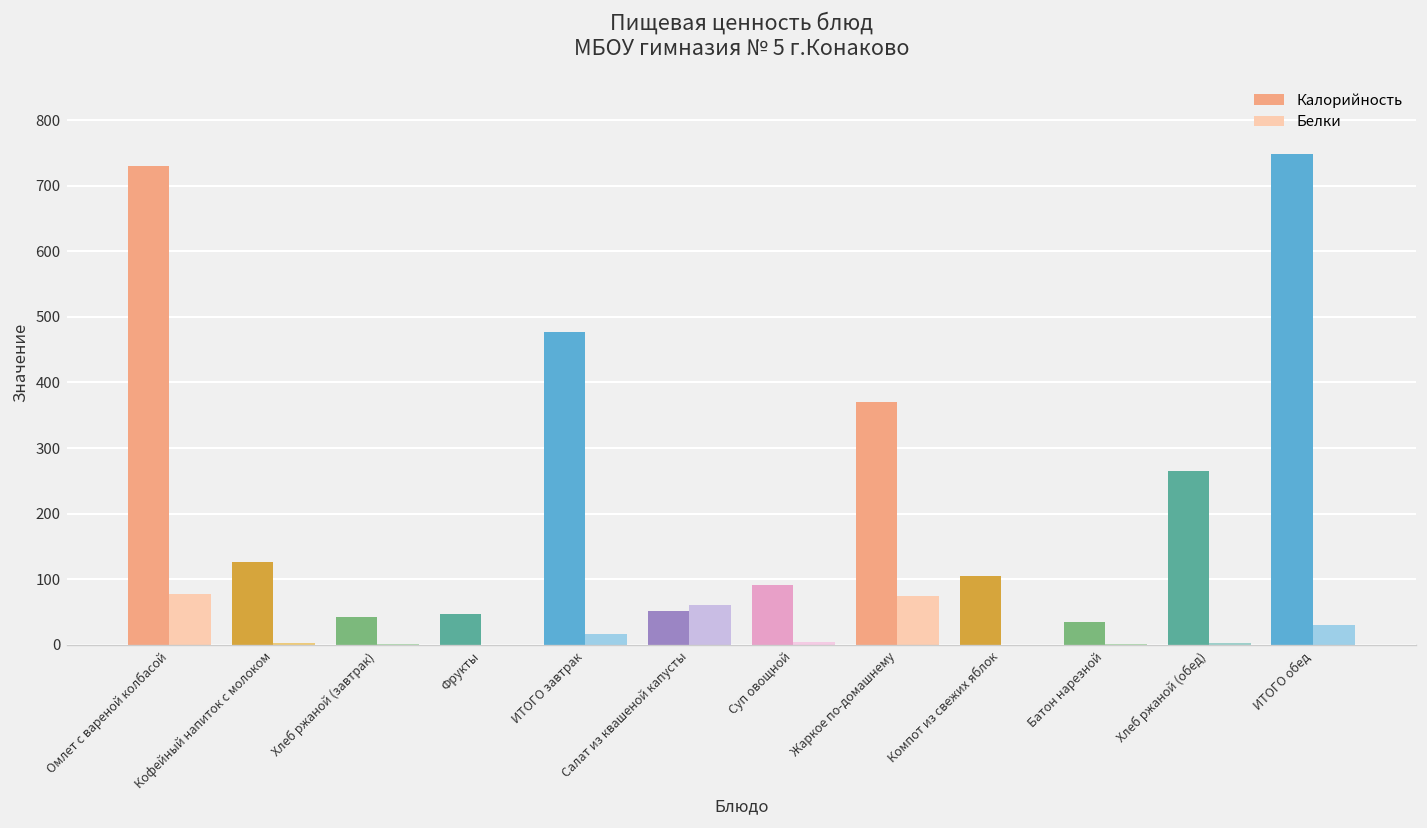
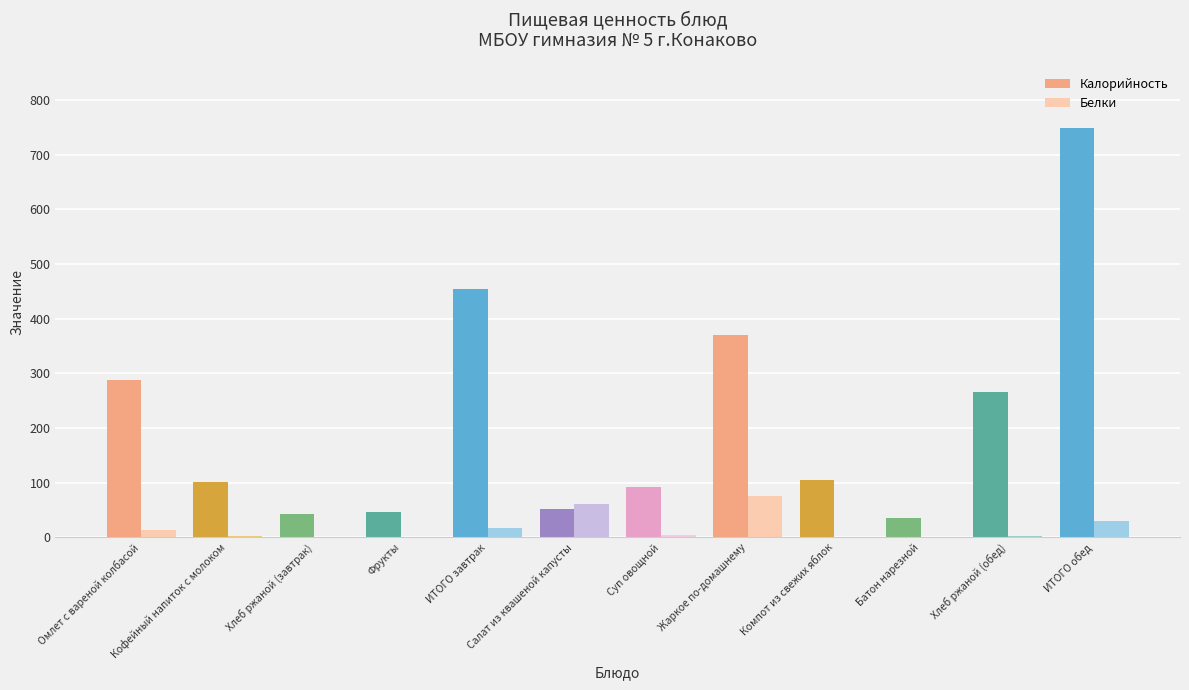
  {
    "Калорийность": {
-     "Омлет с вареной колбасой": 730,
-     "Кофейный напиток с молоком": 130,
+     "Омлет с вареной колбасой": 290,
+     "Кофейный напиток с молоком": 100,
      "Хлеб ржаной (завтрак)": 40,
      "Фрукты": 50,
-     "ИТОГО завтрак": 480,
+     "ИТОГО завтрак": 450,
      "Салат из квашеной капусты": 50,
      "Суп овощной": 90,
      "Жаркое по-домашнему": 370,
      "Компот из свежих яблок": 100,
      "Батон нарезной": 40,
      "Хлеб ржаной (обед)": 270,
      "ИТОГО обед": 750
    },
    "Белки": {
-     "Омлет с вареной колбасой": 80,
+     "Омлет с вареной колбасой": 10,
      "ИТОГО завтрак": 20,
      "Салат из квашеной капусты": 60,
      "Жаркое по-домашнему": 70,
      "ИТОГО обед": 30
    }
  }
